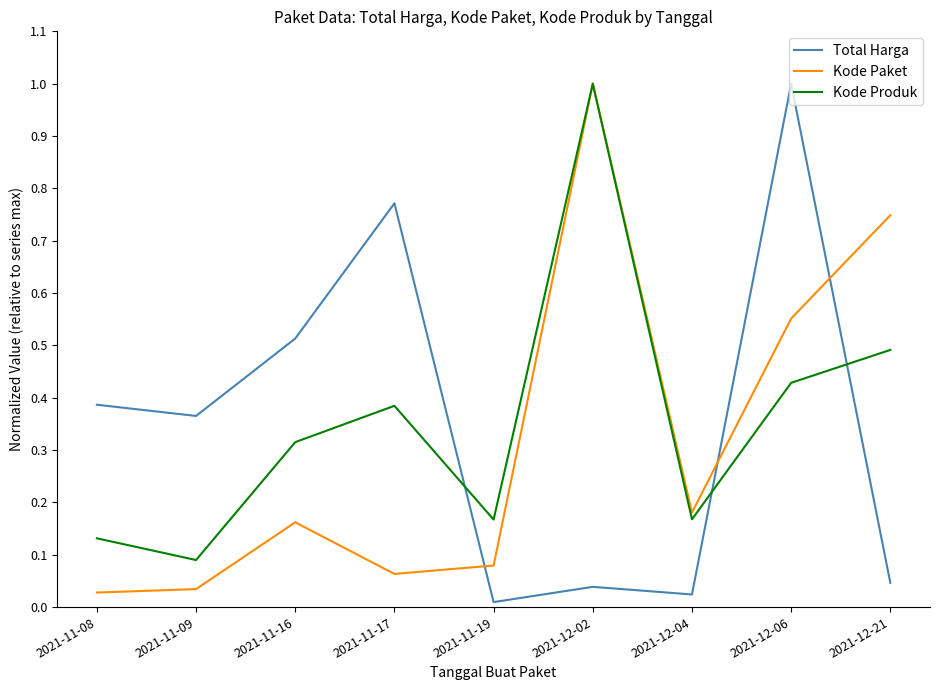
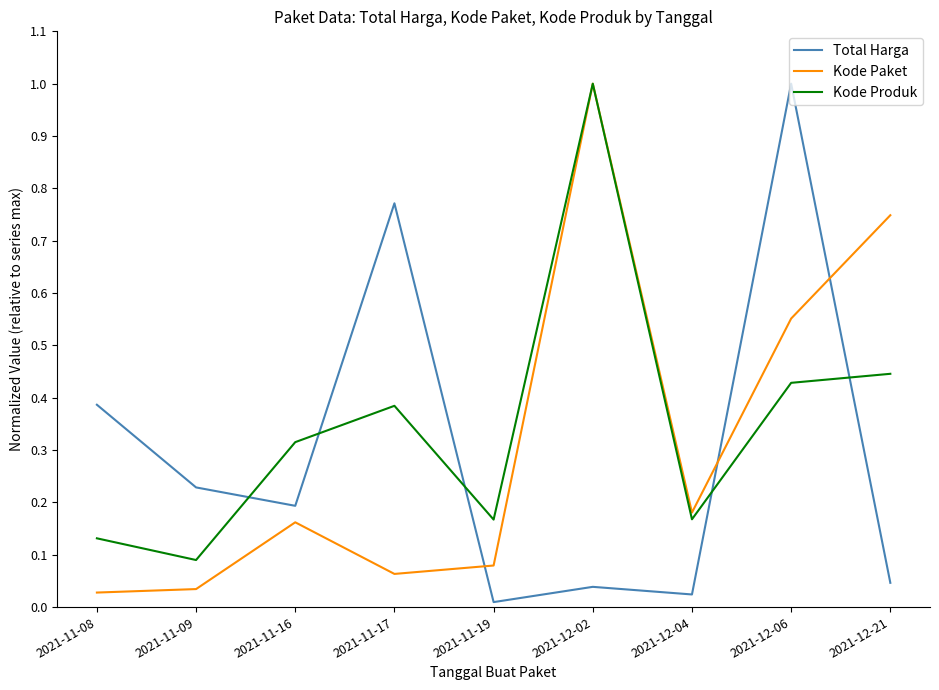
  {
    "Total Harga": {
      "2021-11-08": 0.39,
-     "2021-11-09": 0.37,
-     "2021-11-16": 0.51,
+     "2021-11-09": 0.23,
+     "2021-11-16": 0.19,
      "2021-11-17": 0.77,
      "2021-11-19": 0.01,
      "2021-12-02": 0.04,
      "2021-12-04": 0.02,
      "2021-12-21": 0.05
    },
    "Kode Paket": {
      "2021-11-08": 0.03,
      "2021-11-09": 0.03,
      "2021-11-16": 0.16,
      "2021-11-17": 0.06,
      "2021-11-19": 0.08,
      "2021-12-04": 0.18,
      "2021-12-06": 0.55,
      "2021-12-21": 0.75
    },
    "Kode Produk": {
      "2021-11-08": 0.13,
      "2021-11-09": 0.09,
      "2021-11-16": 0.32,
      "2021-11-17": 0.38,
      "2021-11-19": 0.17,
      "2021-12-04": 0.17,
      "2021-12-06": 0.43,
-     "2021-12-21": 0.49
+     "2021-12-21": 0.45
    }
  }
